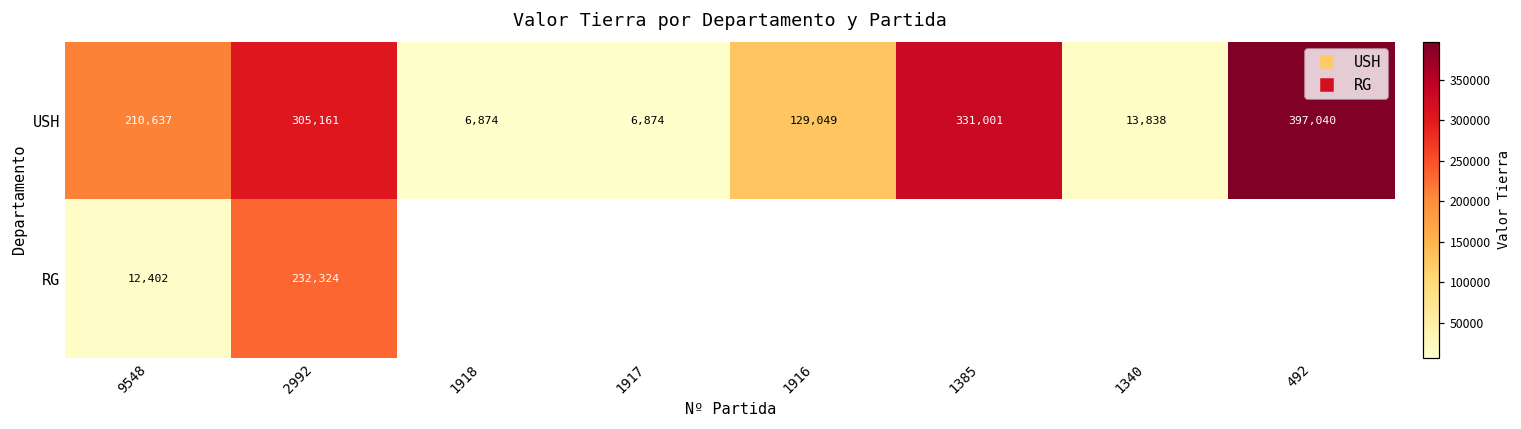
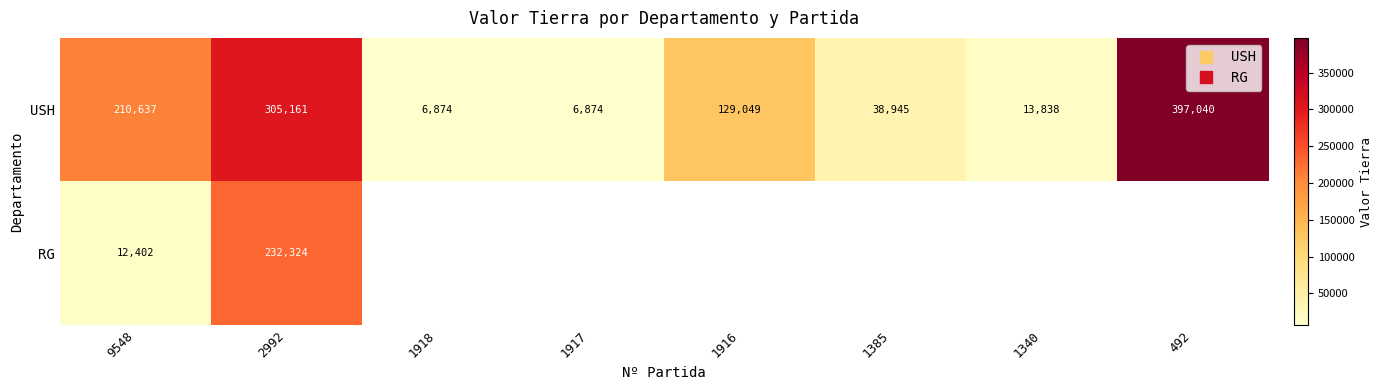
  {
    "USH": {
      "9548": "210,637",
      "2992": "305,161",
      "1918": "6,874",
      "1917": "6,874",
      "1916": "129,049",
-     "1385": "331,001",
+     "1385": "38,945",
      "1340": "13,838",
      "492": "397,040"
    },
    "RG": {
      "9548": "12,402",
      "2992": "232,324"
    }
  }
